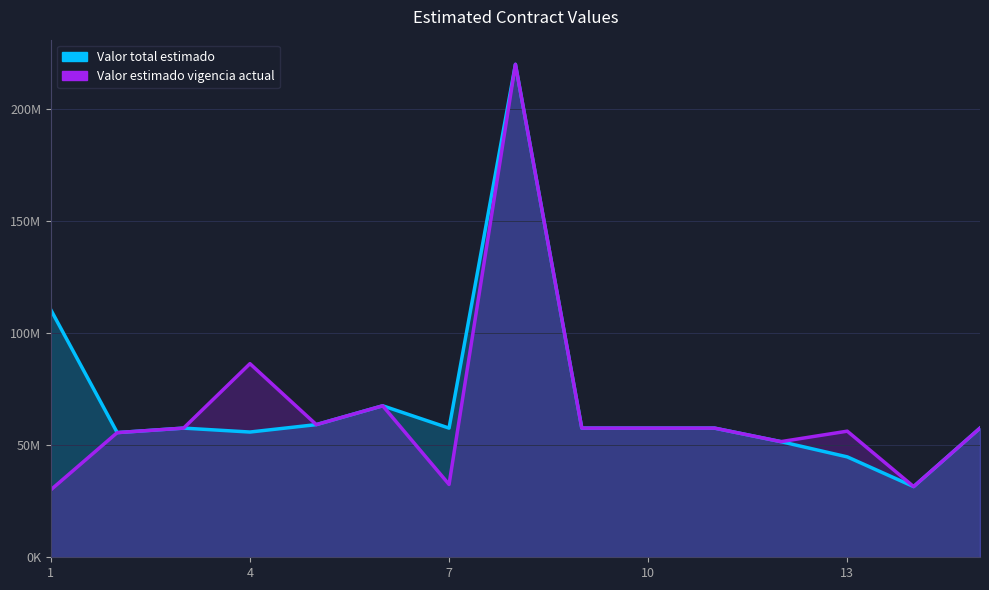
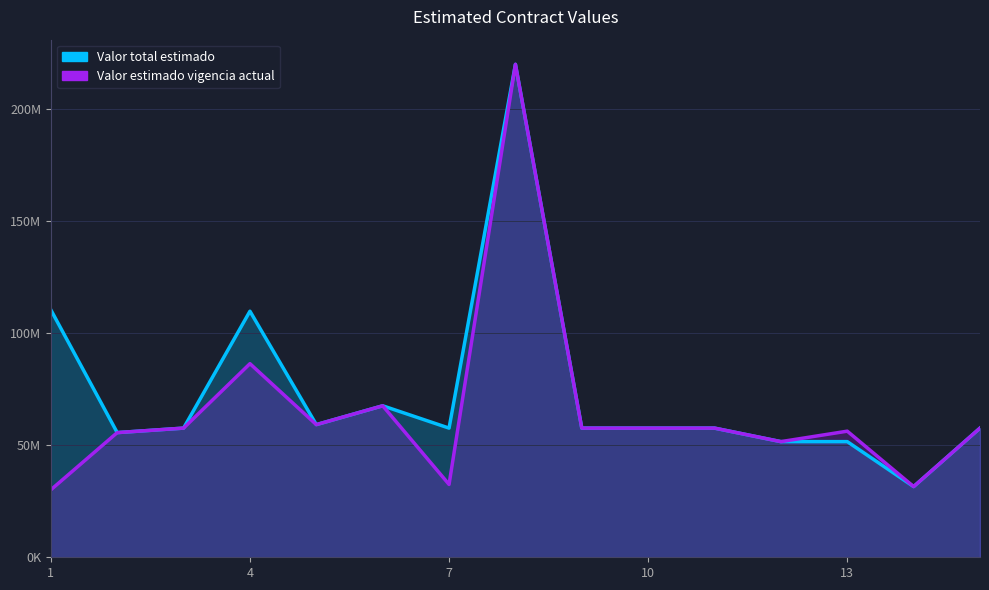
  {
    "Valor total estimado": {
      "1": 110000000,
-     "4": 56000000,
+     "4": 110000000,
      "7": 58000000,
-     "13": 45000000
+     "13": 52000000
    },
    "Valor estimado vigencia actual": {
      "1": 30000000,
      "4": 86000000,
      "7": 33000000,
      "13": 56000000
    }
  }
